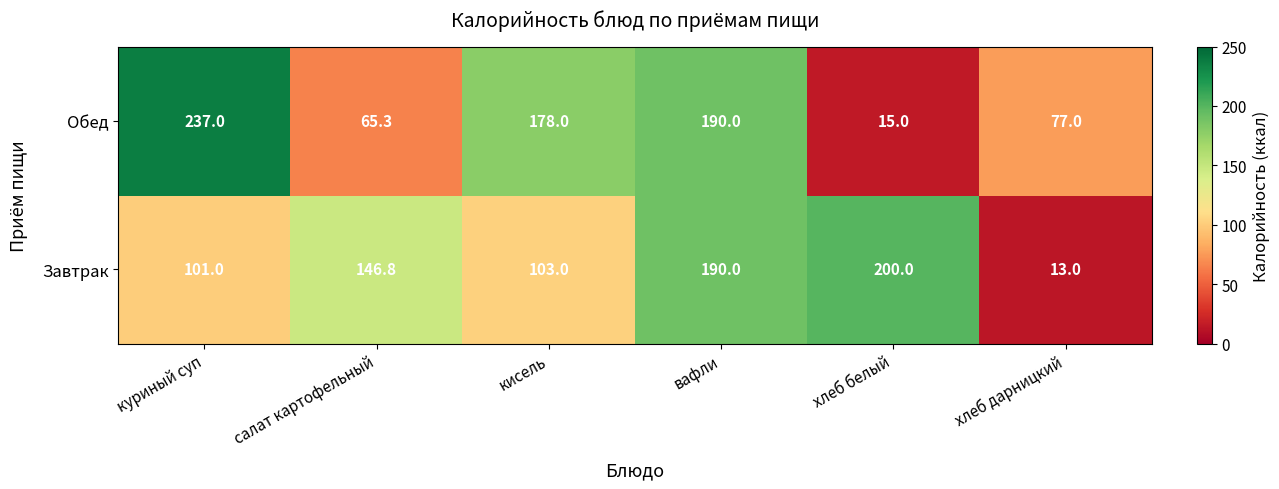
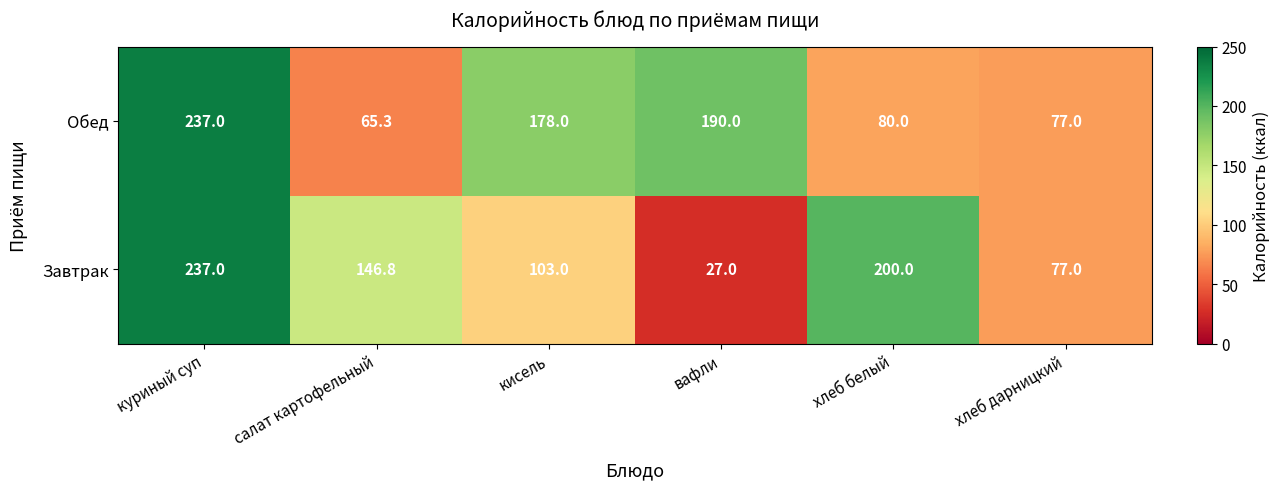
  {
    "Обед": {
      "куриный суп": 237.0,
      "салат картофельный": 65.3,
      "кисель": 178.0,
      "вафли": 190.0,
-     "хлеб белый": 15.0,
+     "хлеб белый": 80.0,
      "хлеб дарницкий": 77.0
    },
    "Завтрак": {
-     "куриный суп": 101.0,
+     "куриный суп": 237.0,
      "салат картофельный": 146.8,
      "кисель": 103.0,
-     "вафли": 190.0,
+     "вафли": 27.0,
      "хлеб белый": 200.0,
-     "хлеб дарницкий": 13.0
+     "хлеб дарницкий": 77.0
    }
  }
